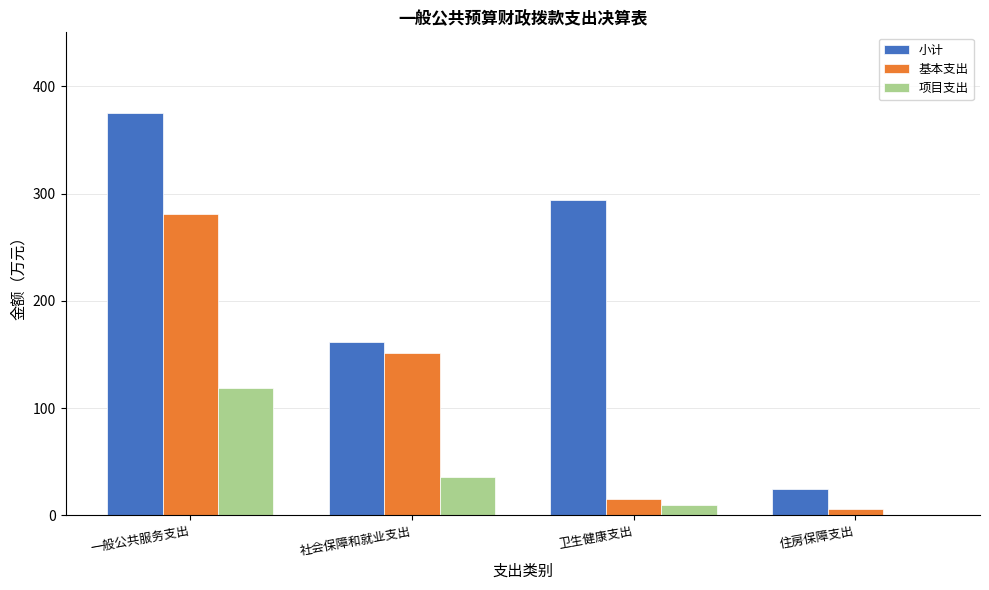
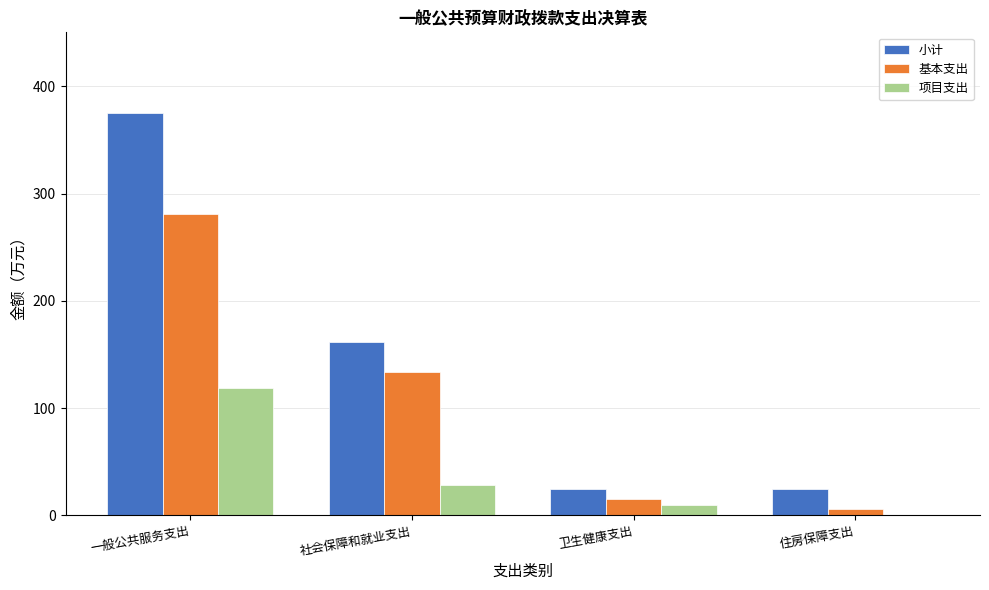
  {
    "小计": {
      "一般公共服务支出": 375,
      "社会保障和就业支出": 162,
-     "卫生健康支出": 294,
+     "卫生健康支出": 24,
      "住房保障支出": 25
    },
    "基本支出": {
      "一般公共服务支出": 281,
-     "社会保障和就业支出": 151,
+     "社会保障和就业支出": 134,
      "卫生健康支出": 15,
      "住房保障支出": 6
    },
    "项目支出": {
      "一般公共服务支出": 118,
-     "社会保障和就业支出": 36,
+     "社会保障和就业支出": 28,
      "卫生健康支出": 9,
      "住房保障支出": 0
    }
  }
